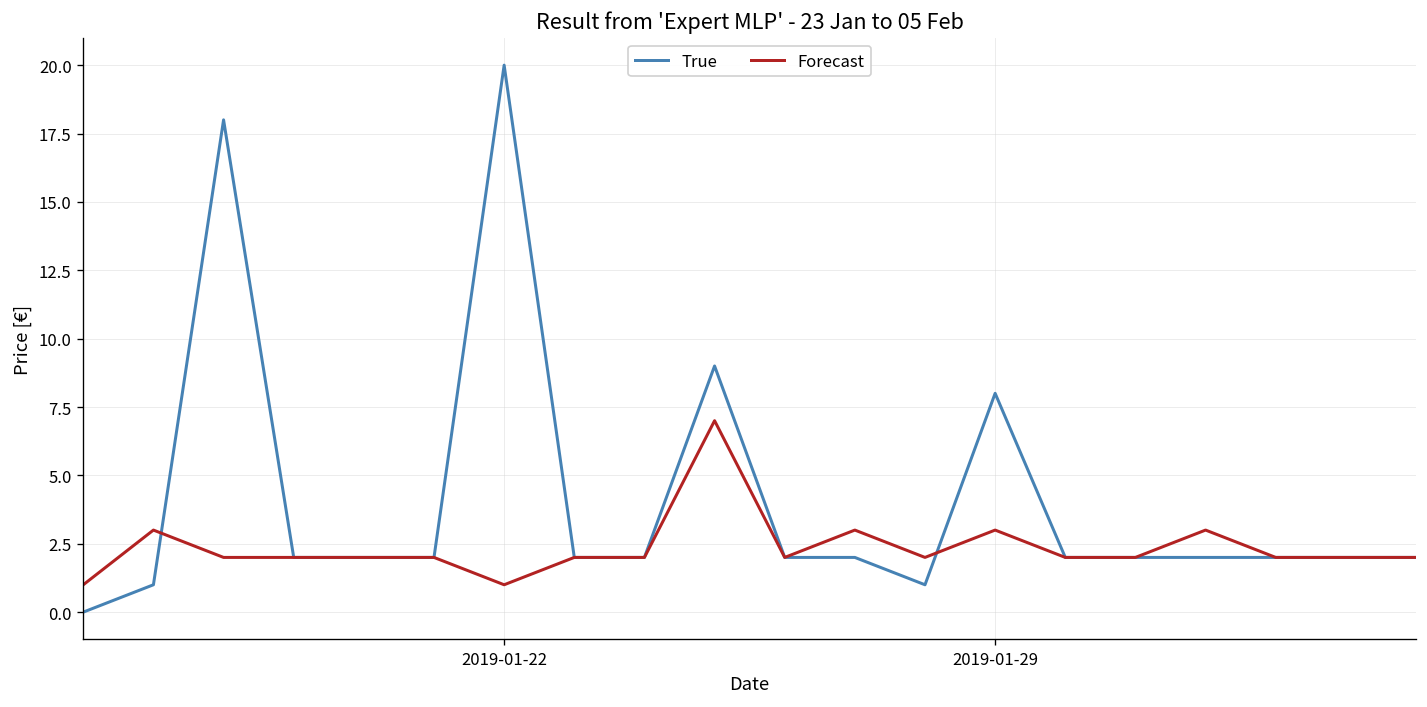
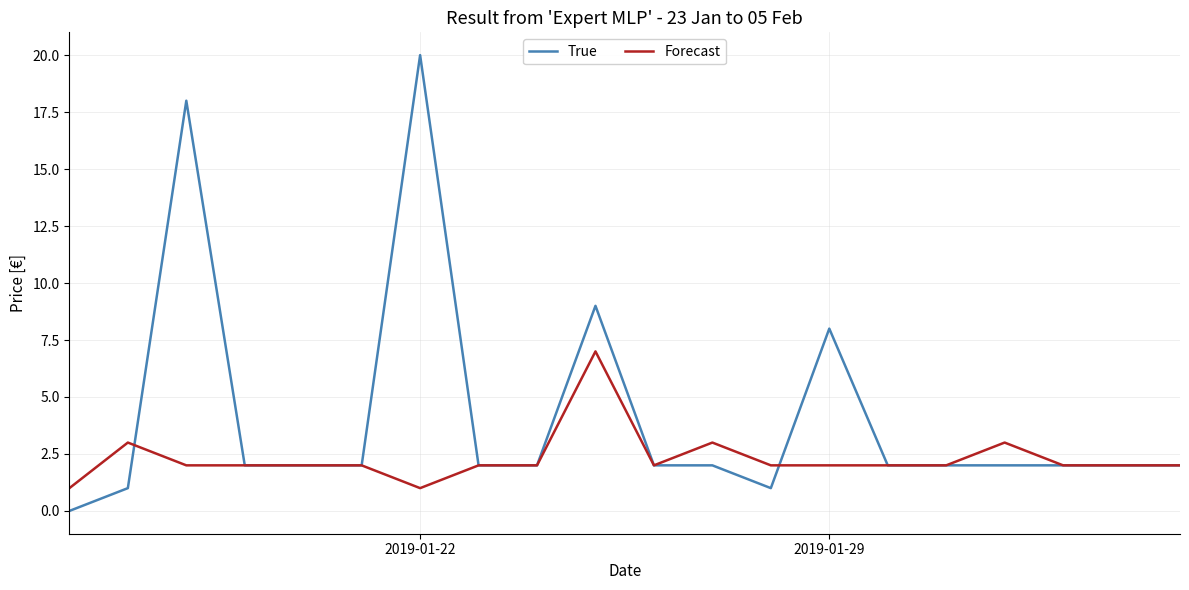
  {
    "True": {
      "2019-01-22": 20,
      "2019-01-29": 8
    },
    "Forecast": {
      "2019-01-22": 1,
-     "2019-01-29": 3
+     "2019-01-29": 2
    }
  }
